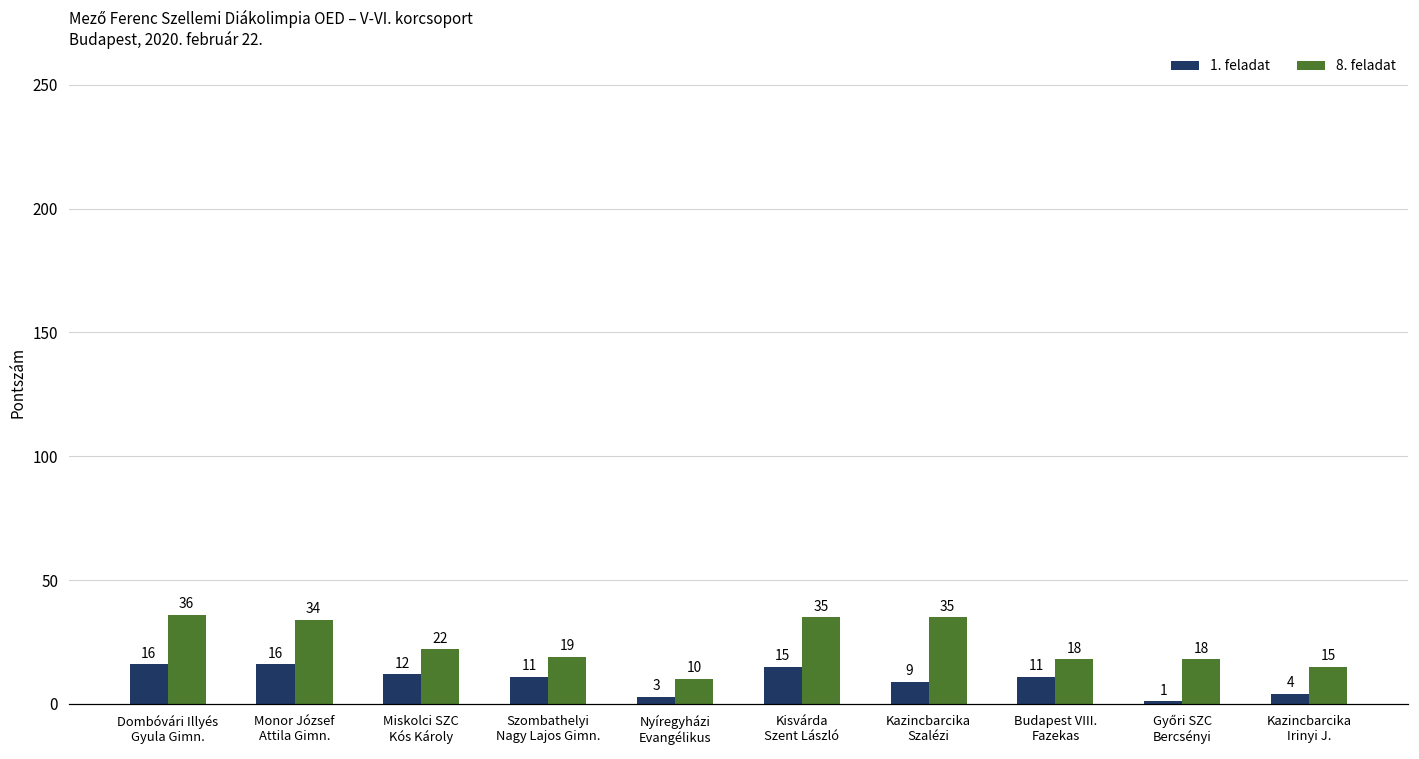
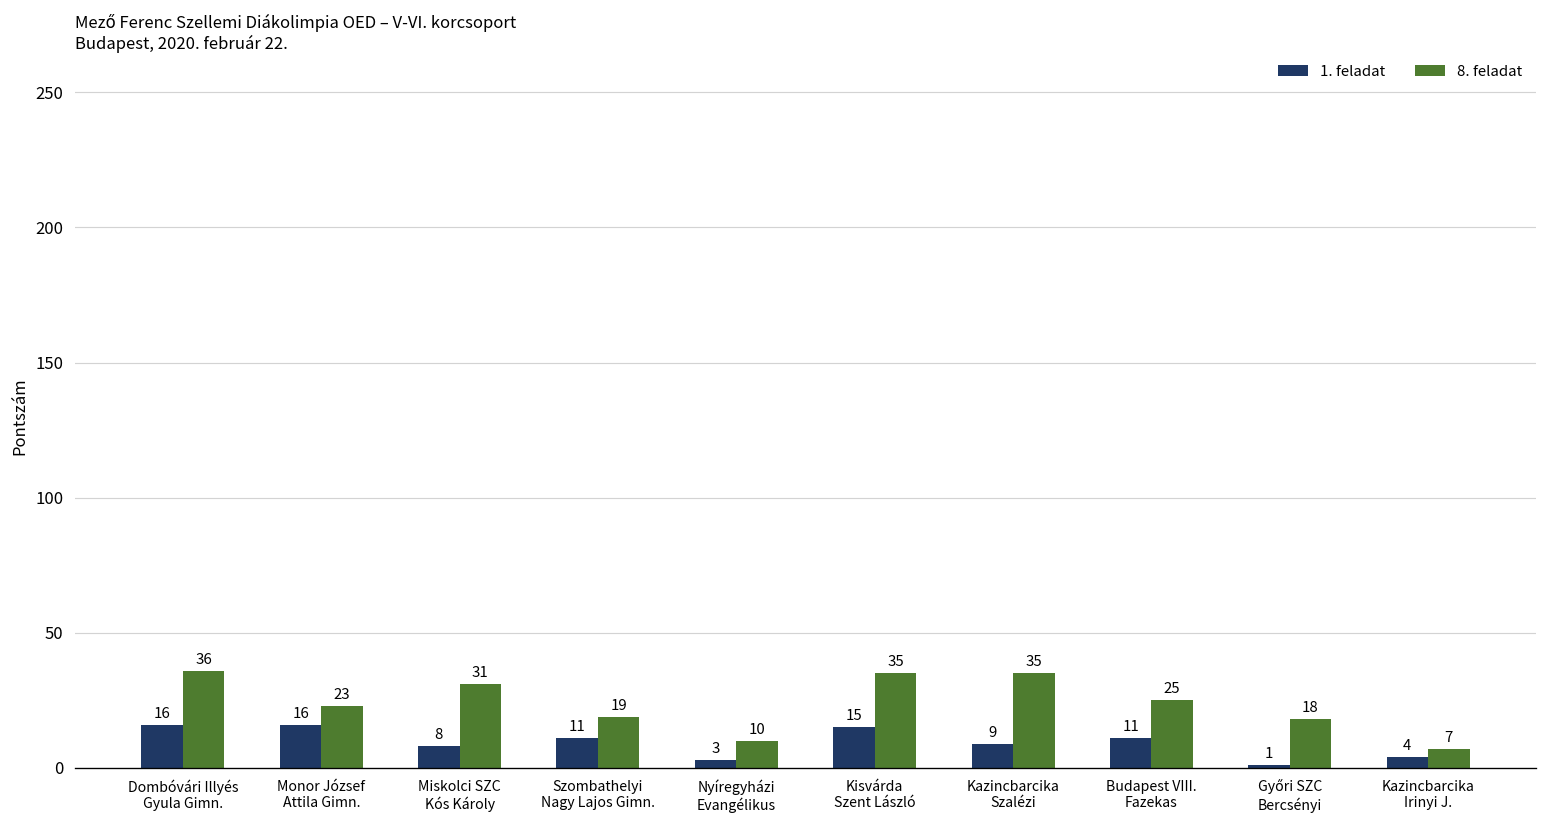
  {
    "1. feladat": {
      "Dombóvári Illyés Gyula Gimn.": 16,
      "Monor József Attila Gimn.": 16,
-     "Miskolci SZC Kós Károly": 12,
+     "Miskolci SZC Kós Károly": 8,
      "Szombathelyi Nagy Lajos Gimn.": 11,
      "Nyíregyházi Evangélikus": 3,
      "Kisvárda Szent László": 15,
      "Kazincbarcika Szalézi": 9,
      "Budapest VIII. Fazekas": 11,
      "Győri SZC Bercsényi": 1,
      "Kazincbarcika Irinyi J.": 4
    },
    "8. feladat": {
      "Dombóvári Illyés Gyula Gimn.": 36,
-     "Monor József Attila Gimn.": 34,
-     "Miskolci SZC Kós Károly": 22,
+     "Monor József Attila Gimn.": 23,
+     "Miskolci SZC Kós Károly": 31,
      "Szombathelyi Nagy Lajos Gimn.": 19,
      "Nyíregyházi Evangélikus": 10,
      "Kisvárda Szent László": 35,
      "Kazincbarcika Szalézi": 35,
-     "Budapest VIII. Fazekas": 18,
+     "Budapest VIII. Fazekas": 25,
      "Győri SZC Bercsényi": 18,
-     "Kazincbarcika Irinyi J.": 15
+     "Kazincbarcika Irinyi J.": 7
    }
  }
